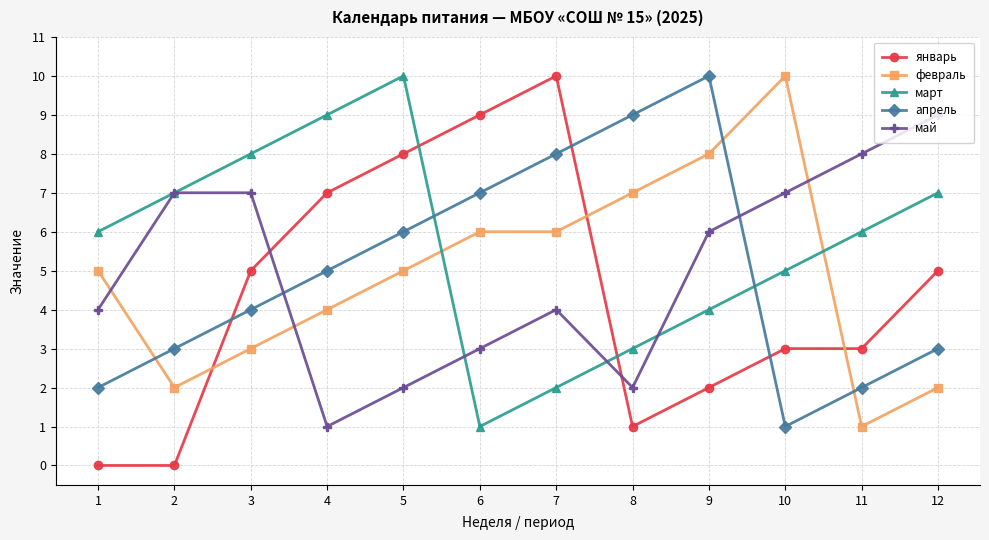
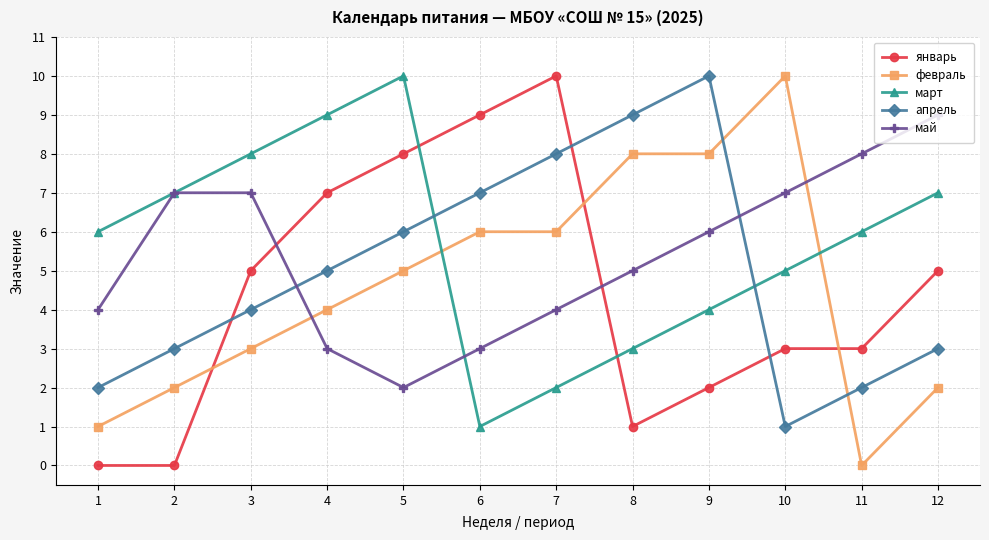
  {
    "январь": {
      "1": 0,
      "2": 0,
      "3": 5,
      "4": 7,
      "5": 8,
      "6": 9,
      "7": 10,
      "8": 1,
      "9": 2,
      "10": 3,
      "11": 3,
      "12": 5
    },
    "февраль": {
-     "1": 5,
+     "1": 1,
      "2": 2,
      "3": 3,
      "4": 4,
      "5": 5,
      "6": 6,
      "7": 6,
-     "8": 7,
+     "8": 8,
      "9": 8,
      "10": 10,
-     "11": 1,
+     "11": 0,
      "12": 2
    },
    "май": {
      "1": 4,
      "3": 7,
-     "4": 1,
+     "4": 3,
      "5": 2,
      "6": 3,
      "7": 4,
-     "8": 2,
+     "8": 5,
      "9": 6,
      "10": 7,
      "11": 8
    }
  }
